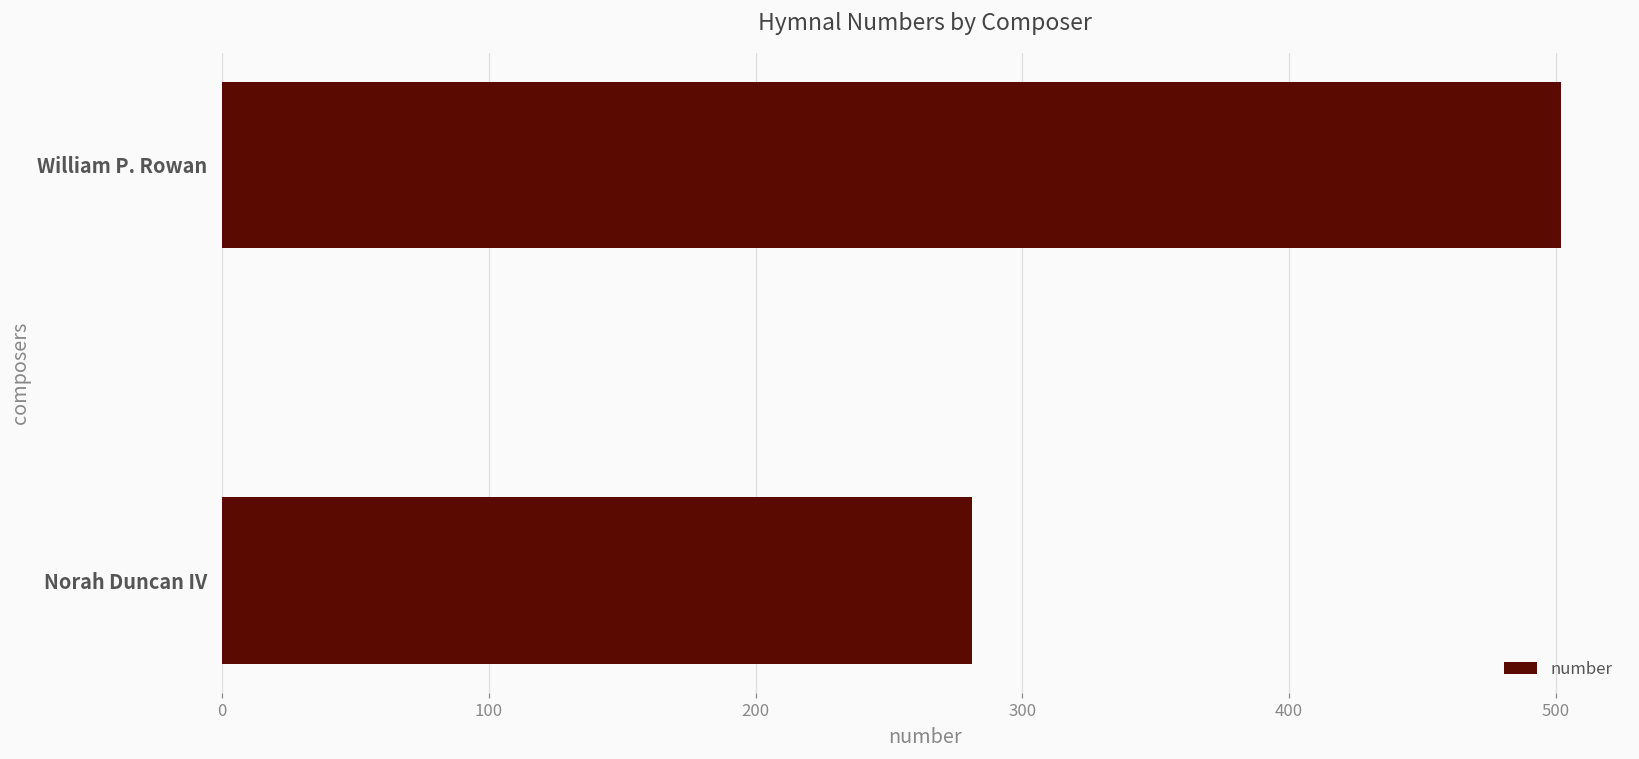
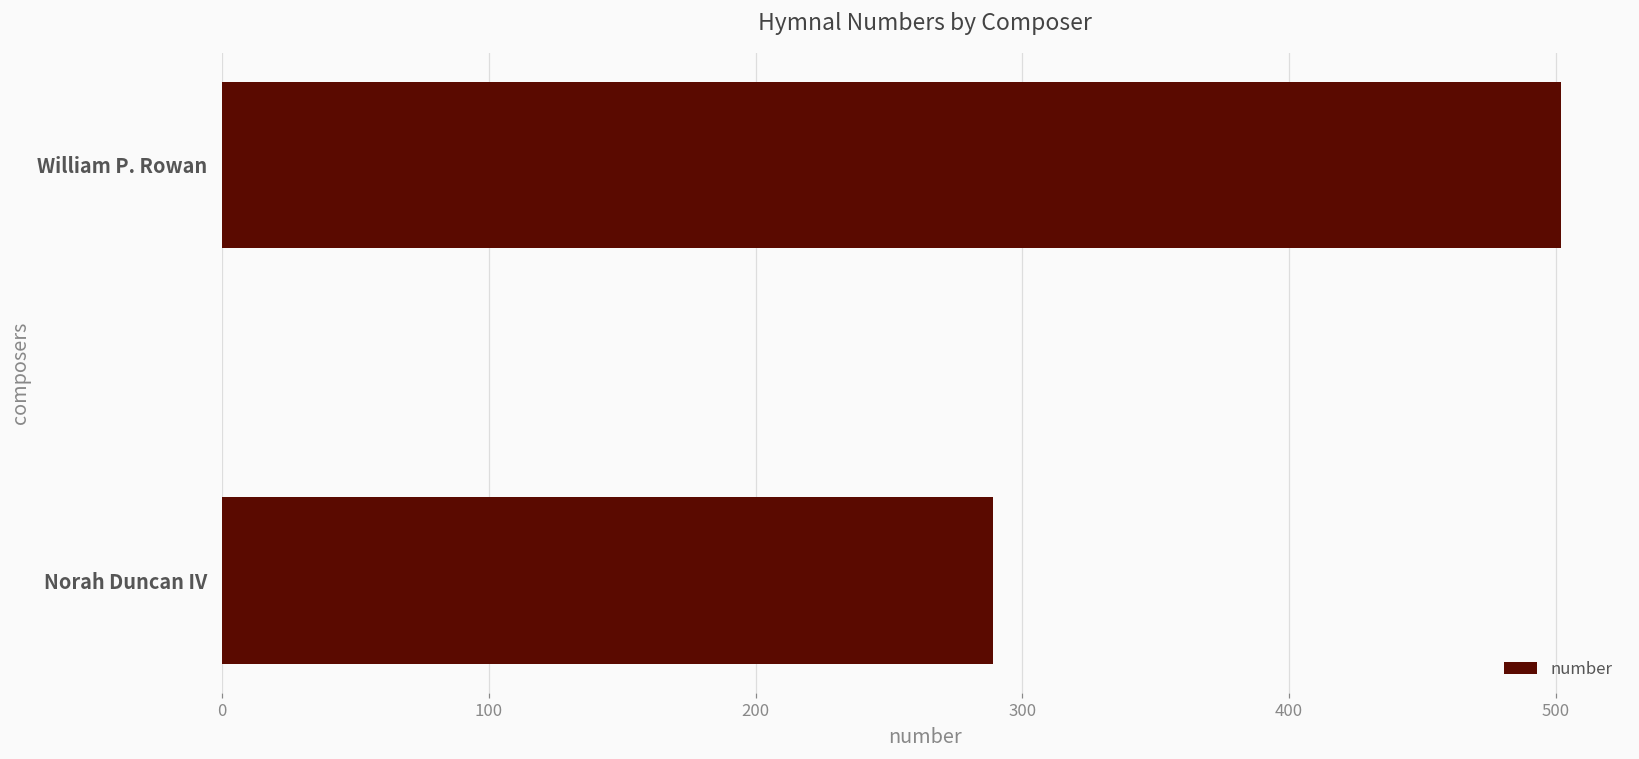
  {
    "William P. Rowan": 502,
-   "Norah Duncan IV": 281
+   "Norah Duncan IV": 289
  }
